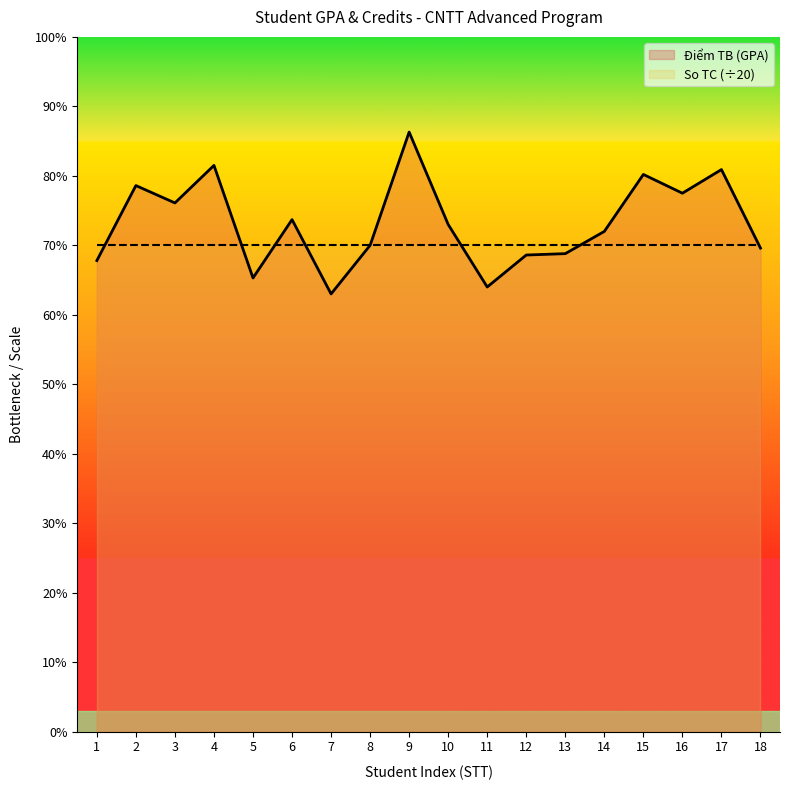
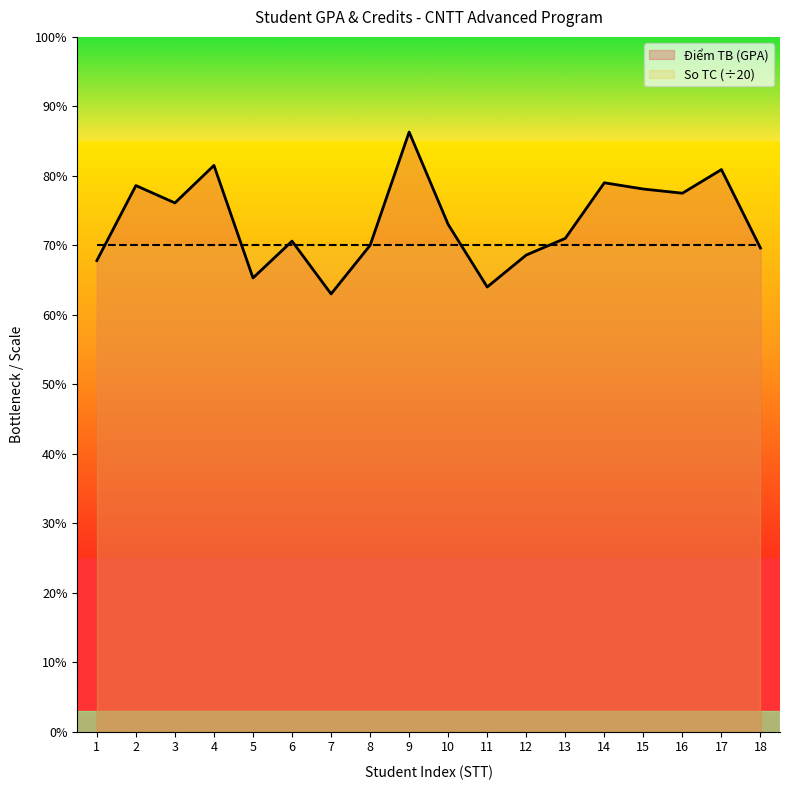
  {
    "Điểm TB (GPA)": {
      "1": "68%",
      "2": "79%",
      "3": "76%",
      "4": "82%",
      "5": "65%",
-     "6": "74%",
+     "6": "71%",
      "7": "63%",
      "9": "86%",
      "10": "73%",
      "11": "64%",
      "12": "69%",
-     "13": "69%",
-     "14": "72%",
-     "15": "80%",
+     "13": "71%",
+     "14": "79%",
+     "15": "78%",
      "16": "78%",
      "17": "81%",
      "18": "70%"
    },
    "So TC (÷20)": {
      "1": "70%",
      "2": "70%",
      "3": "70%",
      "4": "70%",
      "5": "70%",
      "6": "70%",
      "7": "70%",
      "9": "70%",
      "10": "70%",
      "11": "70%",
      "12": "70%",
      "13": "70%",
      "14": "70%",
      "15": "70%",
      "16": "70%",
      "17": "70%",
      "18": "70%"
    }
  }
